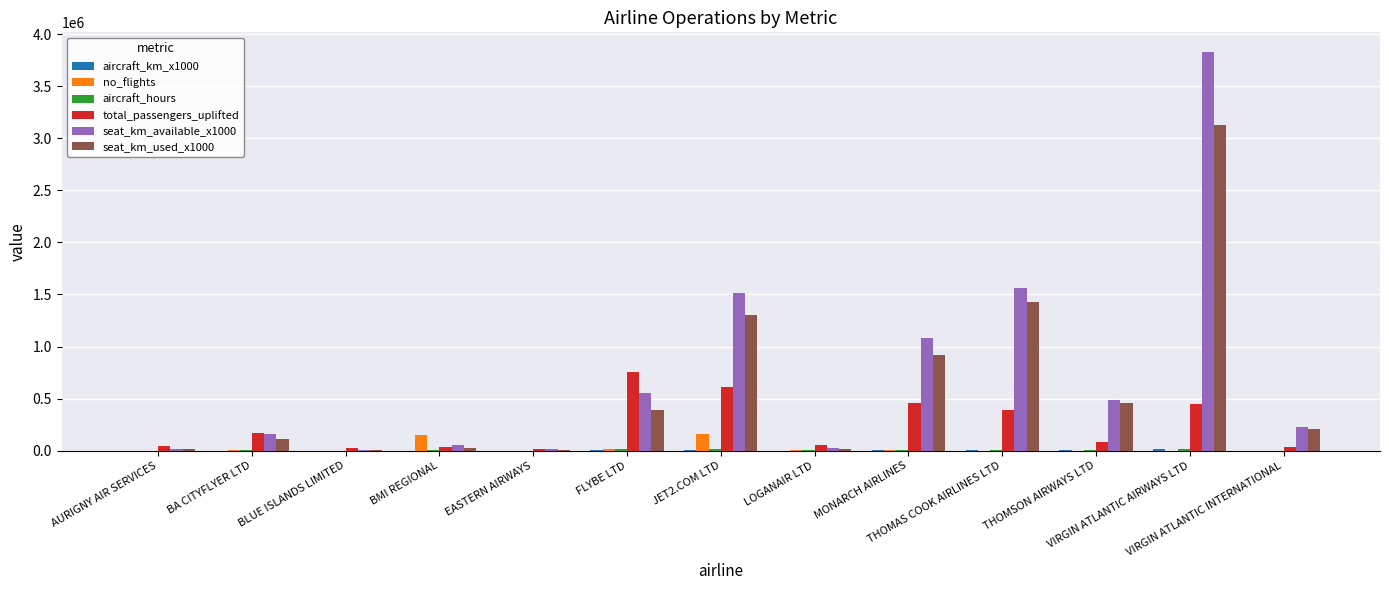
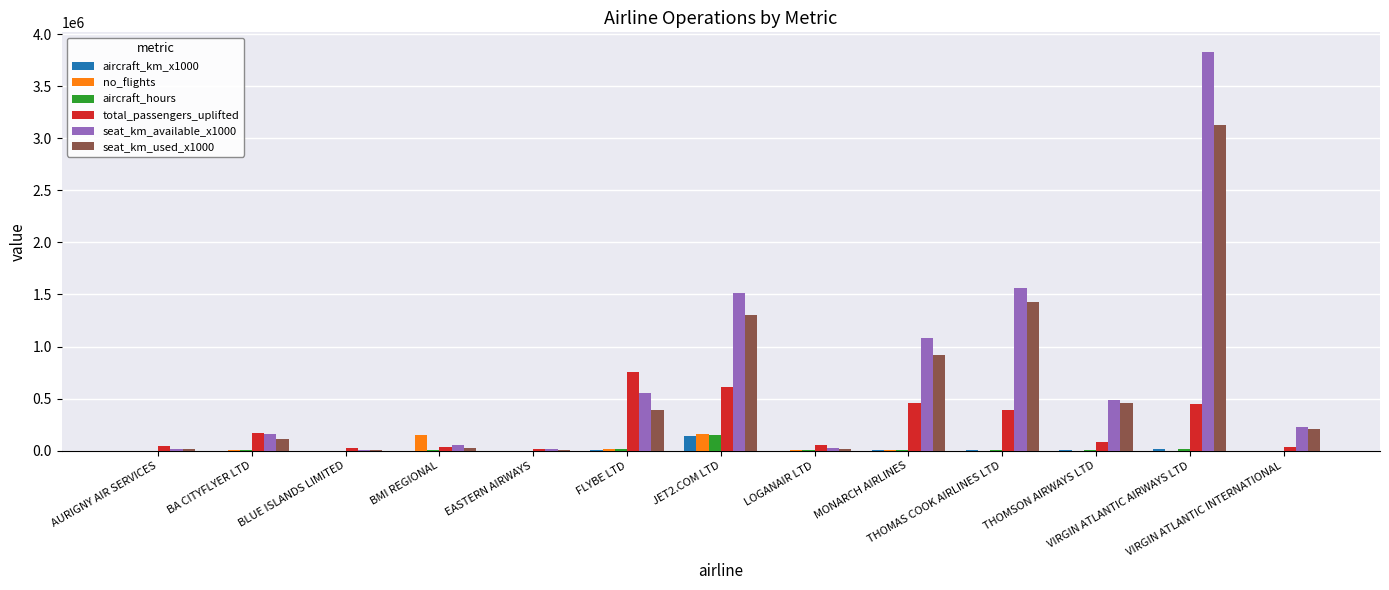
  {
    "aircraft_km_x1000": {
-     "JET2.COM LTD": 10000
+     "JET2.COM LTD": 140000
    },
    "no_flights": {
      "BMI REGIONAL": 150000,
      "JET2.COM LTD": 160000
    },
    "aircraft_hours": {
-     "JET2.COM LTD": 10000
+     "JET2.COM LTD": 150000
    },
    "total_passengers_uplifted": {
      "AURIGNY AIR SERVICES": 50000,
      "BA CITYFLYER LTD": 170000,
      "BLUE ISLANDS LIMITED": 30000,
      "BMI REGIONAL": 30000,
      "FLYBE LTD": 760000,
      "JET2.COM LTD": 610000,
      "LOGANAIR LTD": 60000,
      "MONARCH AIRLINES": 460000,
      "THOMAS COOK AIRLINES LTD": 390000,
      "THOMSON AIRWAYS LTD": 80000,
      "VIRGIN ATLANTIC AIRWAYS LTD": 450000,
      "VIRGIN ATLANTIC INTERNATIONAL": 30000
    },
    "seat_km_available_x1000": {
      "BA CITYFLYER LTD": 160000,
      "BMI REGIONAL": 50000,
      "FLYBE LTD": 550000,
      "JET2.COM LTD": 1510000,
      "LOGANAIR LTD": 30000,
      "MONARCH AIRLINES": 1080000,
      "THOMAS COOK AIRLINES LTD": 1560000,
      "THOMSON AIRWAYS LTD": 480000,
      "VIRGIN ATLANTIC AIRWAYS LTD": 3830000,
      "VIRGIN ATLANTIC INTERNATIONAL": 230000
    },
    "seat_km_used_x1000": {
      "BA CITYFLYER LTD": 110000,
      "BMI REGIONAL": 30000,
      "FLYBE LTD": 390000,
      "JET2.COM LTD": 1300000,
      "MONARCH AIRLINES": 920000,
      "THOMAS COOK AIRLINES LTD": 1430000,
      "THOMSON AIRWAYS LTD": 460000,
      "VIRGIN ATLANTIC AIRWAYS LTD": 3130000,
      "VIRGIN ATLANTIC INTERNATIONAL": 210000
    }
  }
